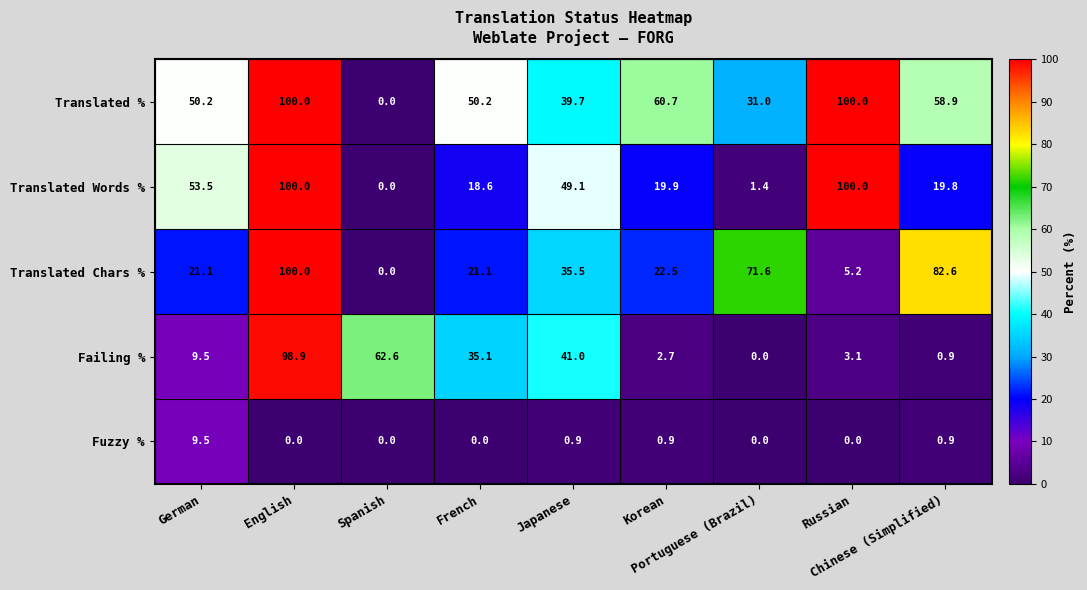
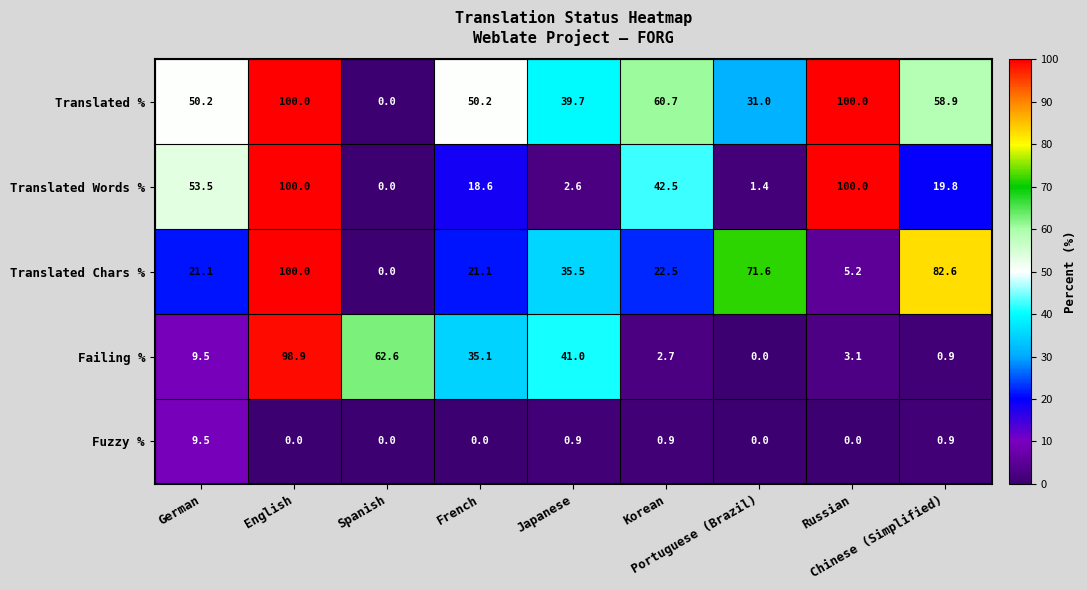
  {
    "Translated %": {
      "German": 50.2,
      "English": 100.0,
      "Spanish": 0.0,
      "French": 50.2,
      "Japanese": 39.7,
      "Korean": 60.7,
      "Portuguese (Brazil)": 31.0,
      "Russian": 100.0,
      "Chinese (Simplified)": 58.9
    },
    "Translated Words %": {
      "German": 53.5,
      "English": 100.0,
      "Spanish": 0.0,
      "French": 18.6,
-     "Japanese": 49.1,
-     "Korean": 19.9,
+     "Japanese": 2.6,
+     "Korean": 42.5,
      "Portuguese (Brazil)": 1.4,
      "Russian": 100.0,
      "Chinese (Simplified)": 19.8
    },
    "Translated Chars %": {
      "German": 21.1,
      "English": 100.0,
      "Spanish": 0.0,
      "French": 21.1,
      "Japanese": 35.5,
      "Korean": 22.5,
      "Portuguese (Brazil)": 71.6,
      "Russian": 5.2,
      "Chinese (Simplified)": 82.6
    },
    "Failing %": {
      "German": 9.5,
      "English": 98.9,
      "Spanish": 62.6,
      "French": 35.1,
      "Japanese": 41.0,
      "Korean": 2.7,
      "Portuguese (Brazil)": 0.0,
      "Russian": 3.1,
      "Chinese (Simplified)": 0.9
    },
    "Fuzzy %": {
      "German": 9.5,
      "English": 0.0,
      "Spanish": 0.0,
      "French": 0.0,
      "Japanese": 0.9,
      "Korean": 0.9,
      "Portuguese (Brazil)": 0.0,
      "Russian": 0.0,
      "Chinese (Simplified)": 0.9
    }
  }
